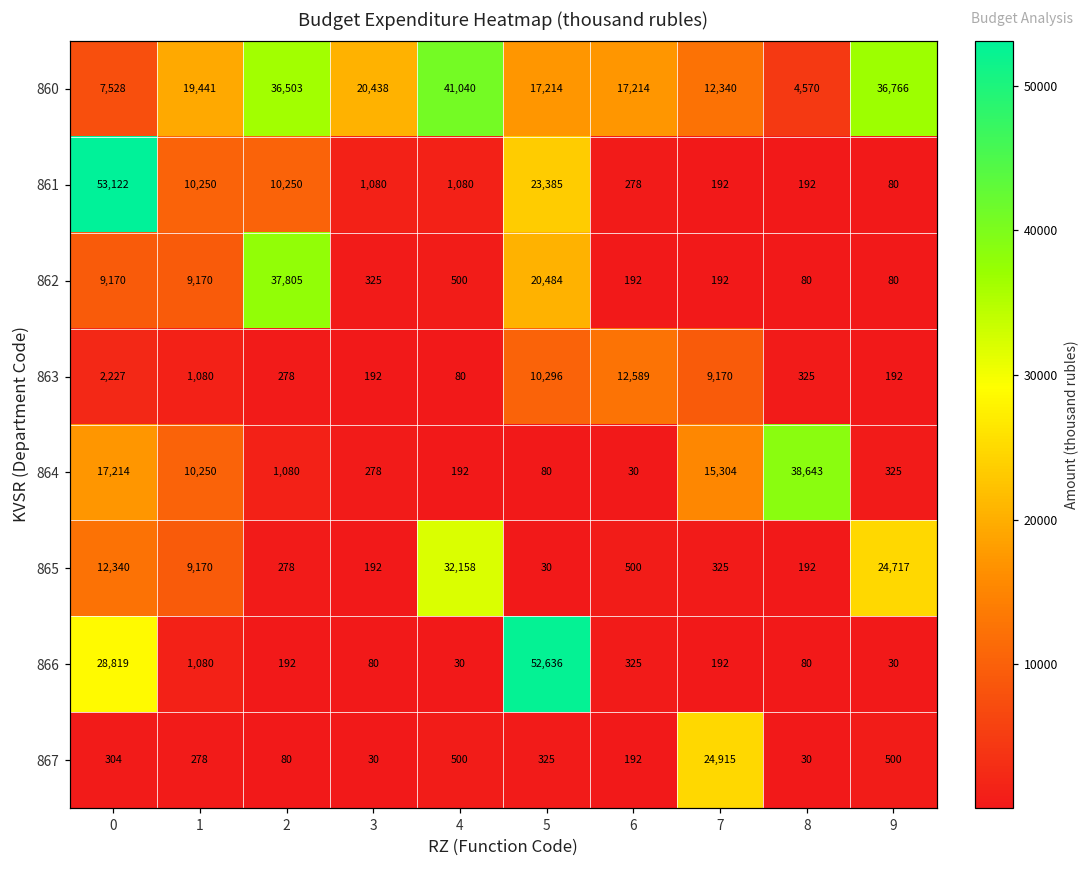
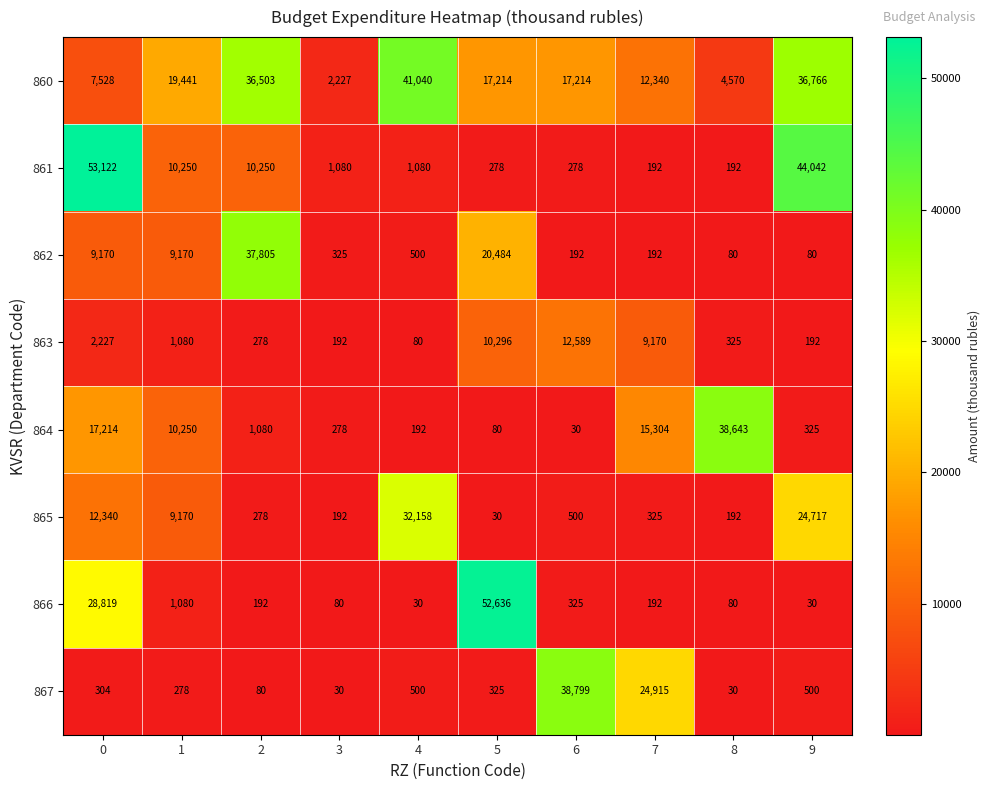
  {
    "860": {
      "0": "7,528",
      "1": "19,441",
      "2": "36,503",
-     "3": "20,438",
+     "3": "2,227",
      "4": "41,040",
      "5": "17,214",
      "6": "17,214",
      "7": "12,340",
      "8": "4,570",
      "9": "36,766"
    },
    "861": {
      "0": "53,122",
      "1": "10,250",
      "2": "10,250",
      "3": "1,080",
      "4": "1,080",
-     "5": "23,385",
+     "5": "278",
      "6": "278",
      "7": "192",
      "8": "192",
-     "9": "80"
+     "9": "44,042"
    },
    "862": {
      "0": "9,170",
      "1": "9,170",
      "2": "37,805",
      "3": "325",
      "4": "500",
      "5": "20,484",
      "6": "192",
      "7": "192",
      "8": "80",
      "9": "80"
    },
    "863": {
      "0": "2,227",
      "1": "1,080",
      "2": "278",
      "3": "192",
      "4": "80",
      "5": "10,296",
      "6": "12,589",
      "7": "9,170",
      "8": "325",
      "9": "192"
    },
    "864": {
      "0": "17,214",
      "1": "10,250",
      "2": "1,080",
      "3": "278",
      "4": "192",
      "5": "80",
      "6": "30",
      "7": "15,304",
      "8": "38,643",
      "9": "325"
    },
    "865": {
      "0": "12,340",
      "1": "9,170",
      "2": "278",
      "3": "192",
      "4": "32,158",
      "5": "30",
      "6": "500",
      "7": "325",
      "8": "192",
      "9": "24,717"
    },
    "866": {
      "0": "28,819",
      "1": "1,080",
      "2": "192",
      "3": "80",
      "4": "30",
      "5": "52,636",
      "6": "325",
      "7": "192",
      "8": "80",
      "9": "30"
    },
    "867": {
      "0": "304",
      "1": "278",
      "2": "80",
      "3": "30",
      "4": "500",
      "5": "325",
-     "6": "192",
+     "6": "38,799",
      "7": "24,915",
      "8": "30",
      "9": "500"
    }
  }
